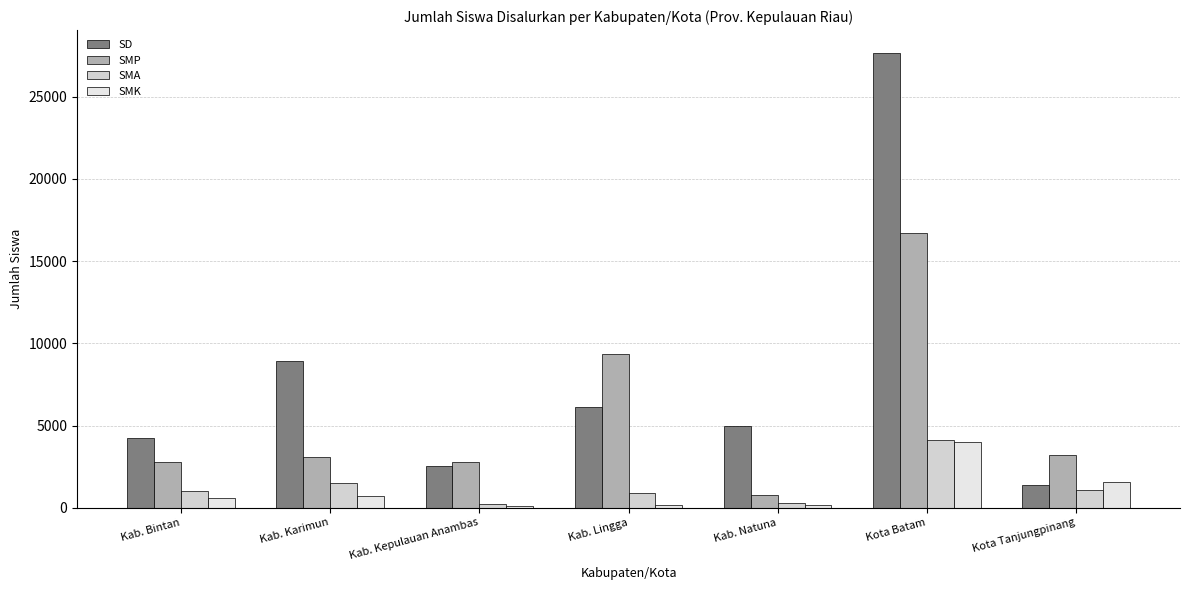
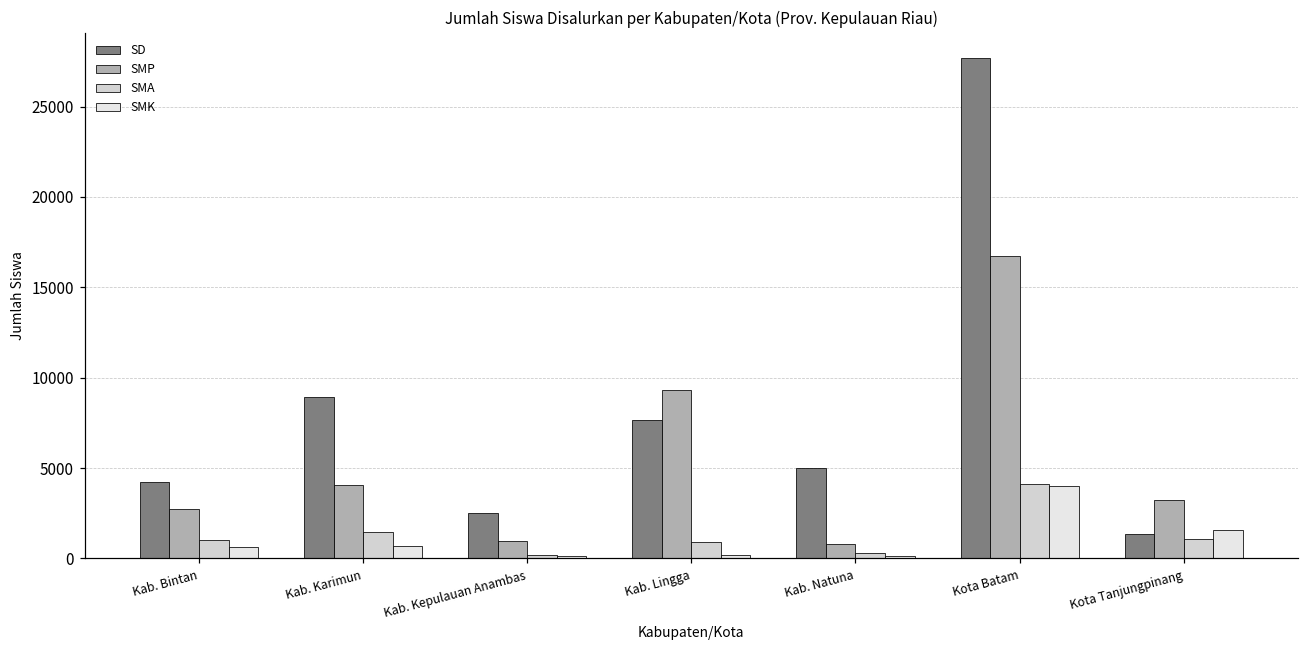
  {
    "SD": {
      "Kab. Bintan": 4300,
      "Kab. Karimun": 8900,
      "Kab. Kepulauan Anambas": 2500,
-     "Kab. Lingga": 6100,
+     "Kab. Lingga": 7700,
      "Kab. Natuna": 5000,
      "Kota Batam": 27700,
      "Kota Tanjungpinang": 1400
    },
    "SMP": {
      "Kab. Bintan": 2800,
-     "Kab. Karimun": 3100,
-     "Kab. Kepulauan Anambas": 2800,
+     "Kab. Karimun": 4000,
+     "Kab. Kepulauan Anambas": 900,
      "Kab. Lingga": 9300,
      "Kab. Natuna": 800,
      "Kota Batam": 16700,
      "Kota Tanjungpinang": 3200
    }
  }
